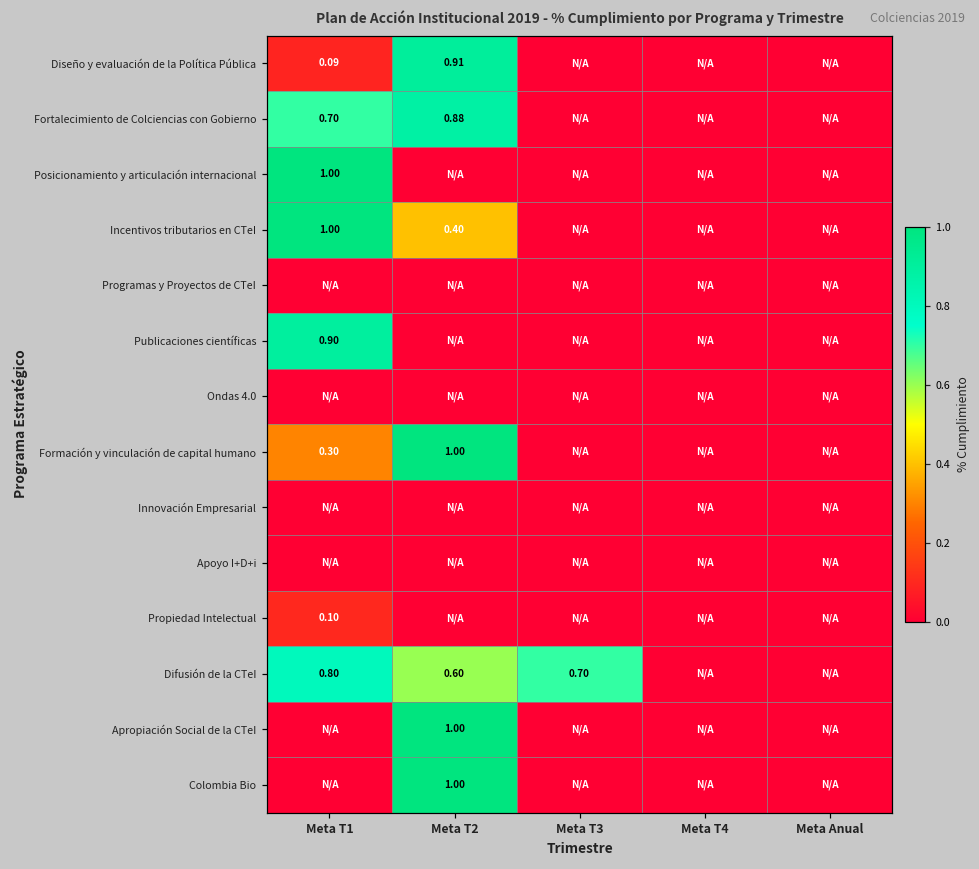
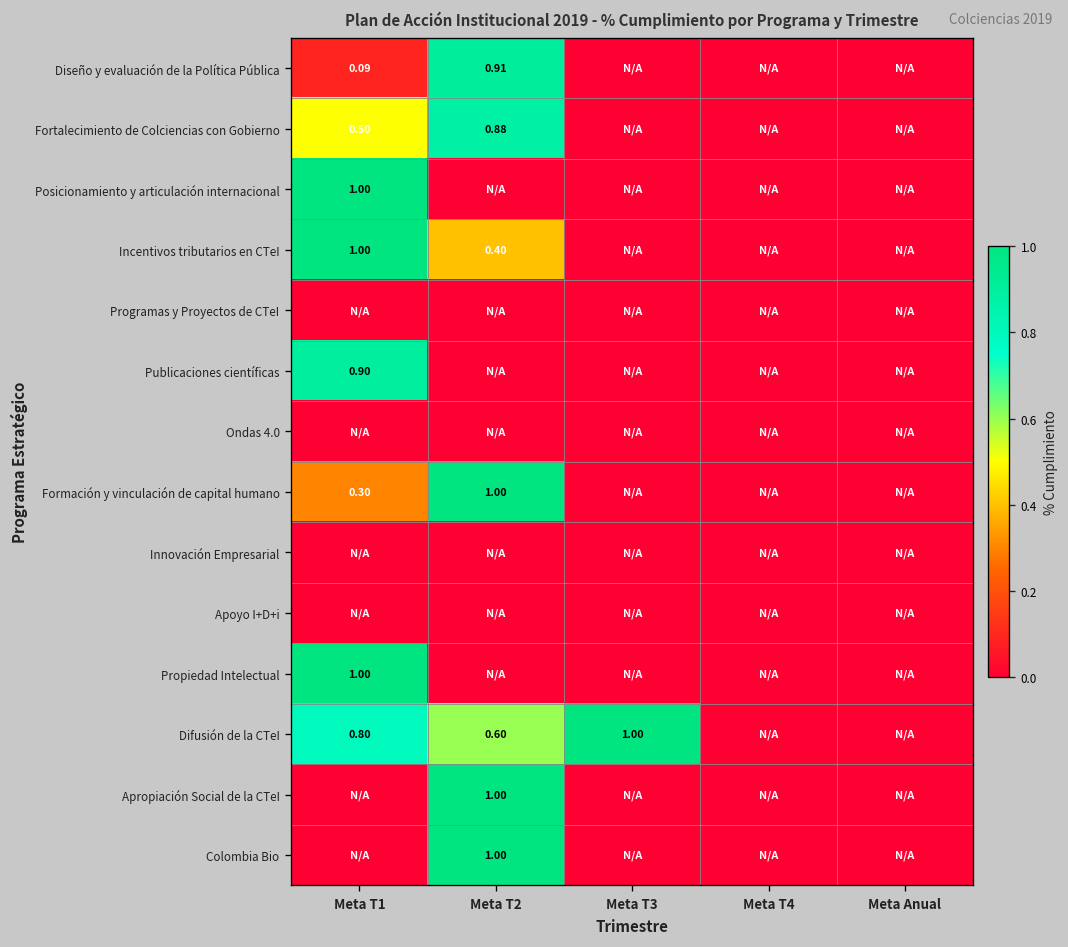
  {
    "Diseño y evaluación de la Política Pública": {
      "Meta T1": 0.09,
      "Meta T2": 0.91
    },
    "Fortalecimiento de Colciencias con Gobierno": {
-     "Meta T1": 0.70,
+     "Meta T1": 0.50,
      "Meta T2": 0.88
    },
    "Posicionamiento y articulación internacional": {
      "Meta T1": 1.00
    },
    "Incentivos tributarios en CTeI": {
      "Meta T1": 1.00,
      "Meta T2": 0.40
    },
    "Publicaciones científicas": {
      "Meta T1": 0.90
    },
    "Formación y vinculación de capital humano": {
      "Meta T1": 0.30,
      "Meta T2": 1.00
    },
    "Propiedad Intelectual": {
-     "Meta T1": 0.10
+     "Meta T1": 1.00
    },
    "Difusión de la CTeI": {
      "Meta T1": 0.80,
      "Meta T2": 0.60,
-     "Meta T3": 0.70
+     "Meta T3": 1.00
    },
    "Apropiación Social de la CTeI": {
      "Meta T2": 1.00
    },
    "Colombia Bio": {
      "Meta T2": 1.00
    }
  }
